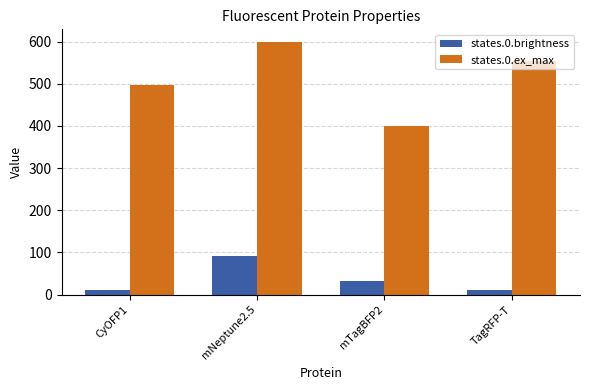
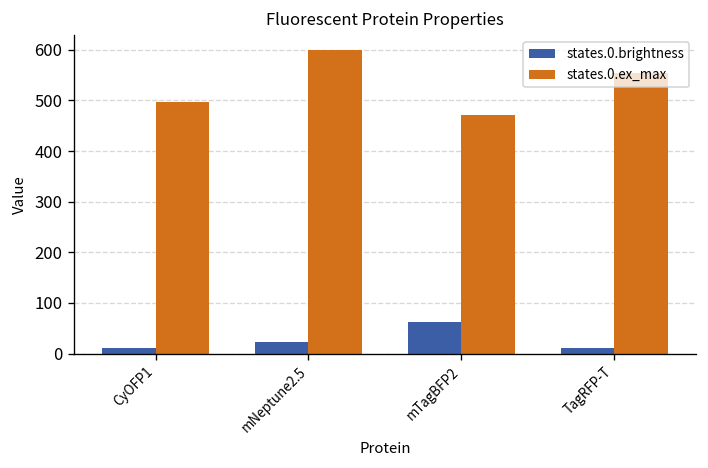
  {
    "states.0.brightness": {
      "CyOFP1": 10,
-     "mNeptune2.5": 90,
-     "mTagBFP2": 30,
+     "mNeptune2.5": 20,
+     "mTagBFP2": 60,
      "TagRFP-T": 10
    },
    "states.0.ex_max": {
      "CyOFP1": 500,
      "mNeptune2.5": 600,
-     "mTagBFP2": 400
+     "mTagBFP2": 470
    }
  }
